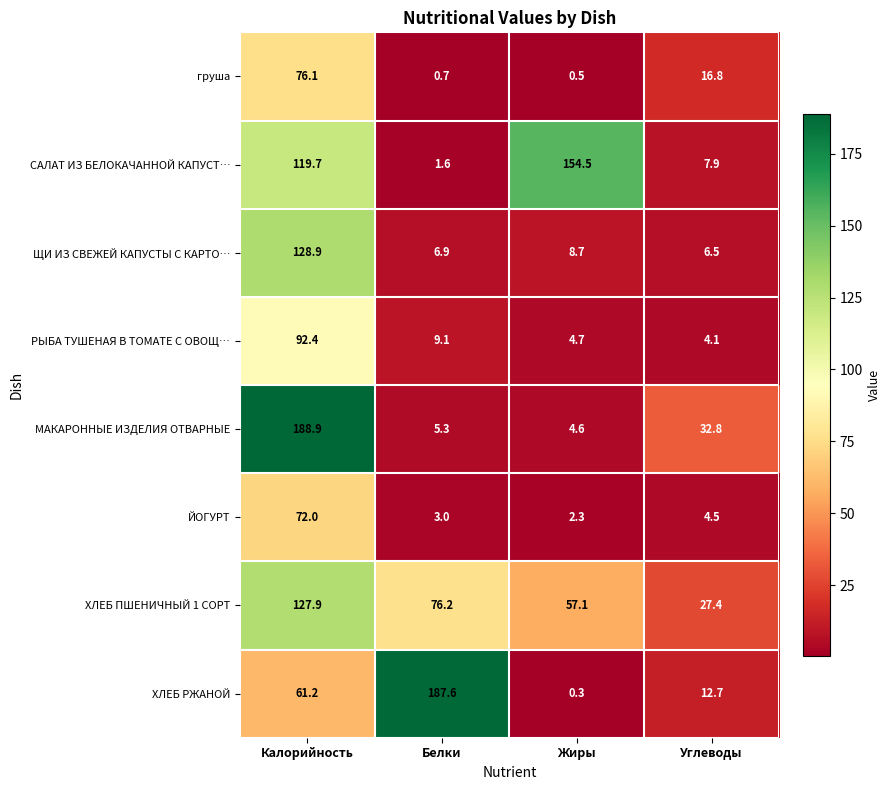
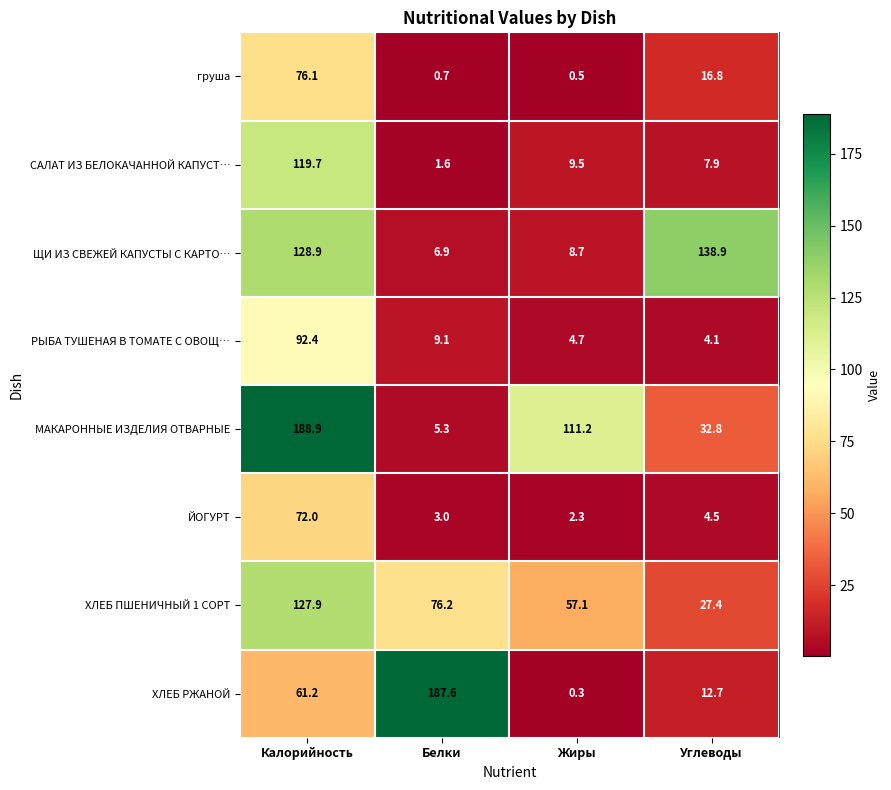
  {
    "груша": {
      "Калорийность": 76.1,
      "Белки": 0.7,
      "Жиры": 0.5,
      "Углеводы": 16.8
    },
    "САЛАТ ИЗ БЕЛОКАЧАННОЙ КАПУСТ…": {
      "Калорийность": 119.7,
      "Белки": 1.6,
-     "Жиры": 154.5,
+     "Жиры": 9.5,
      "Углеводы": 7.9
    },
    "ЩИ ИЗ СВЕЖЕЙ КАПУСТЫ С КАРТО…": {
      "Калорийность": 128.9,
      "Белки": 6.9,
      "Жиры": 8.7,
-     "Углеводы": 6.5
+     "Углеводы": 138.9
    },
    "РЫБА ТУШЕНАЯ В ТОМАТЕ С ОВОЩ…": {
      "Калорийность": 92.4,
      "Белки": 9.1,
      "Жиры": 4.7,
      "Углеводы": 4.1
    },
    "МАКАРОННЫЕ ИЗДЕЛИЯ ОТВАРНЫЕ": {
      "Калорийность": 188.9,
      "Белки": 5.3,
-     "Жиры": 4.6,
+     "Жиры": 111.2,
      "Углеводы": 32.8
    },
    "ЙОГУРТ": {
      "Калорийность": 72.0,
      "Белки": 3.0,
      "Жиры": 2.3,
      "Углеводы": 4.5
    },
    "ХЛЕБ ПШЕНИЧНЫЙ 1 СОРТ": {
      "Калорийность": 127.9,
      "Белки": 76.2,
      "Жиры": 57.1,
      "Углеводы": 27.4
    },
    "ХЛЕБ РЖАНОЙ": {
      "Калорийность": 61.2,
      "Белки": 187.6,
      "Жиры": 0.3,
      "Углеводы": 12.7
    }
  }
